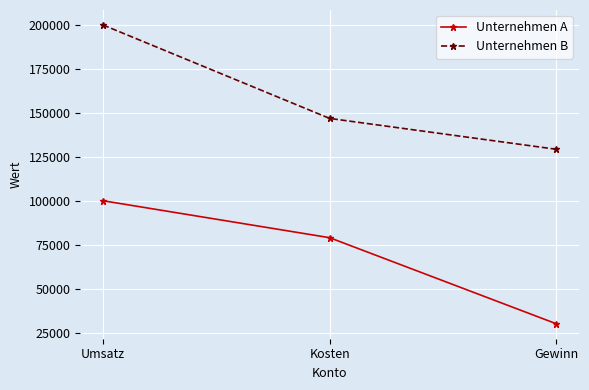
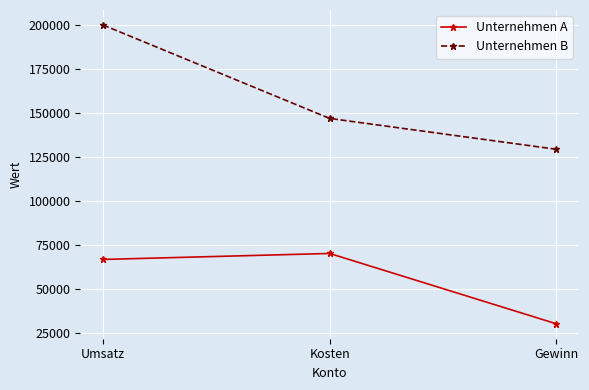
  {
    "Unternehmen A": {
-     "Umsatz": 100000,
-     "Kosten": 79000,
+     "Umsatz": 67000,
+     "Kosten": 70000,
      "Gewinn": 30000
    },
    "Unternehmen B": {
      "Umsatz": 200000,
      "Kosten": 147000,
      "Gewinn": 129000
    }
  }
